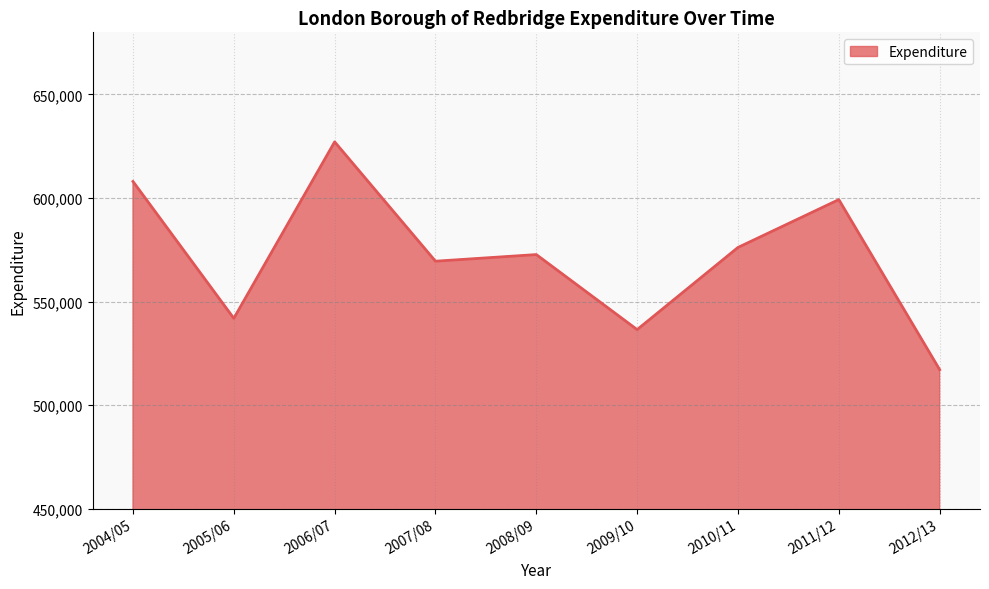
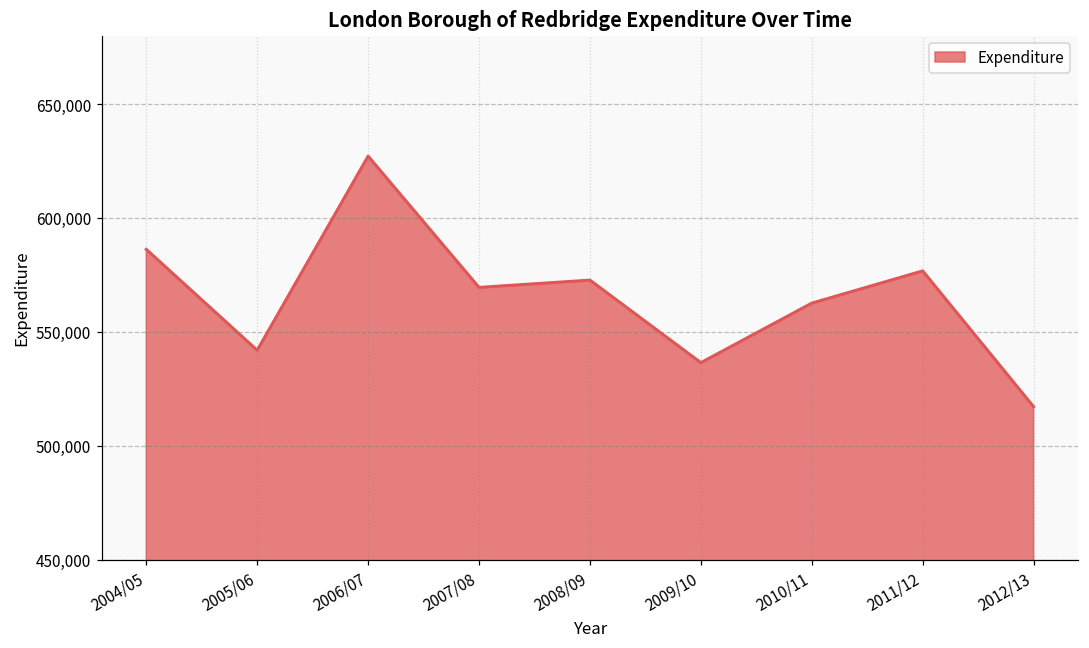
  {
-   "2004/05": "608,000",
+   "2004/05": "586,000",
    "2005/06": "542,000",
    "2006/07": "627,000",
    "2007/08": "569,000",
    "2008/09": "573,000",
    "2009/10": "536,000",
-   "2010/11": "576,000",
-   "2011/12": "599,000",
+   "2010/11": "563,000",
+   "2011/12": "577,000",
    "2012/13": "517,000"
  }
